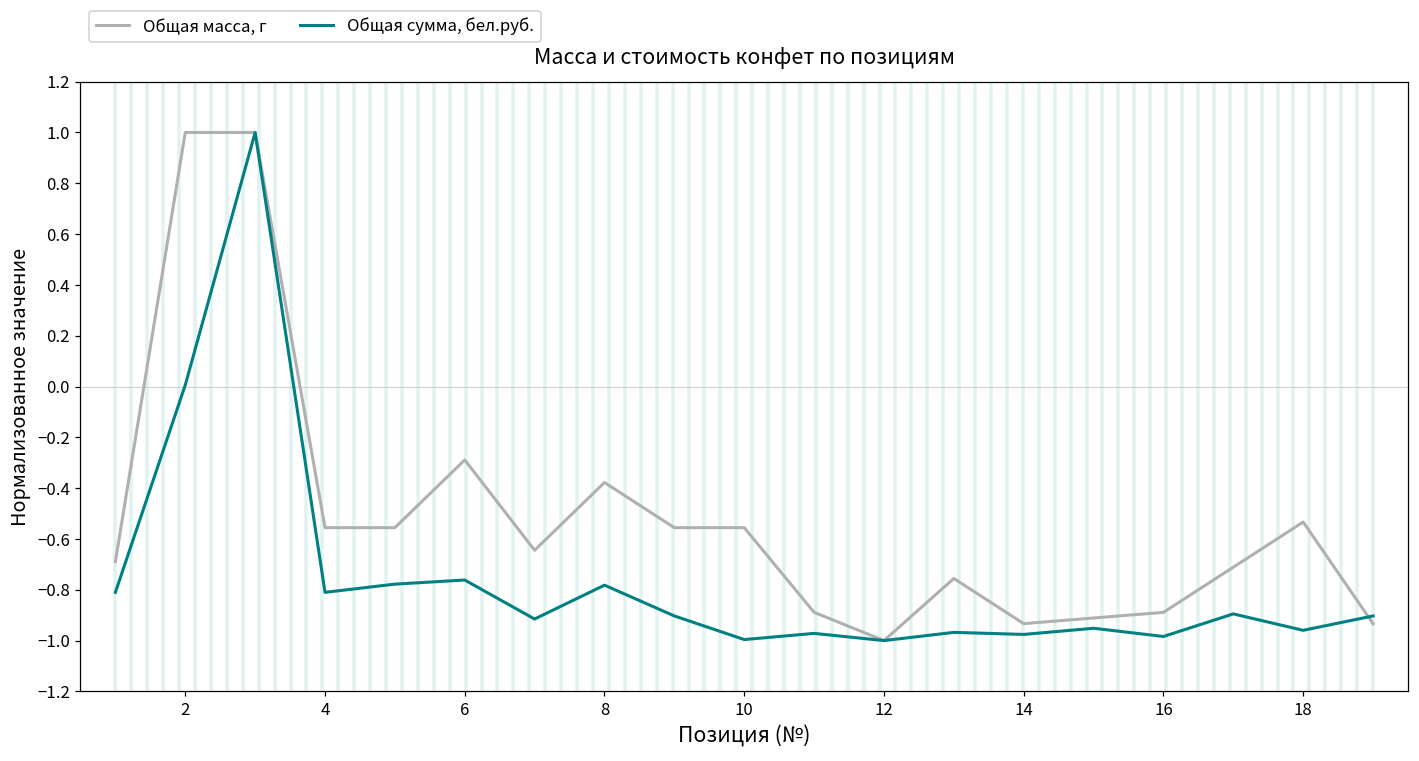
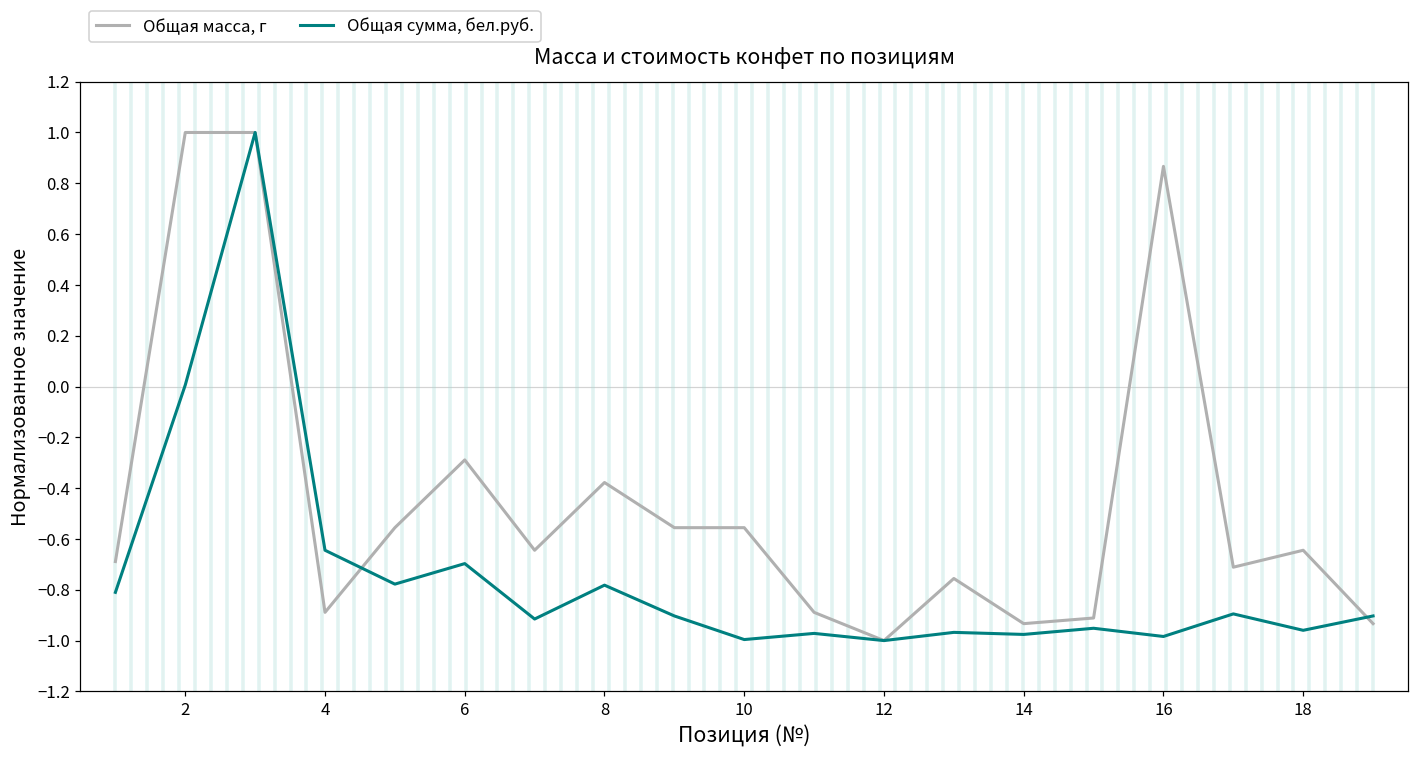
  {
    "Общая масса, г": {
      "2": 1.00,
-     "4": -0.56,
+     "4": -0.89,
      "6": -0.29,
      "8": -0.38,
      "10": -0.56,
      "14": -0.93,
-     "16": -0.89,
-     "18": -0.53
+     "16": 0.87,
+     "18": -0.64
    },
    "Общая сумма, бел.руб.": {
      "2": 0.01,
-     "4": -0.81,
-     "6": -0.76,
+     "4": -0.64,
+     "6": -0.70,
      "8": -0.78,
      "10": -1.00,
      "14": -0.98,
      "16": -0.98,
      "18": -0.96
    }
  }
